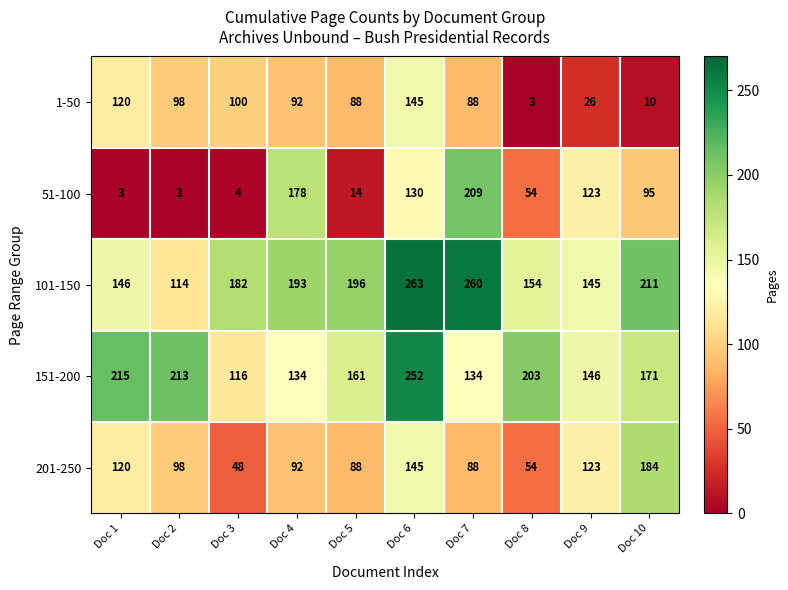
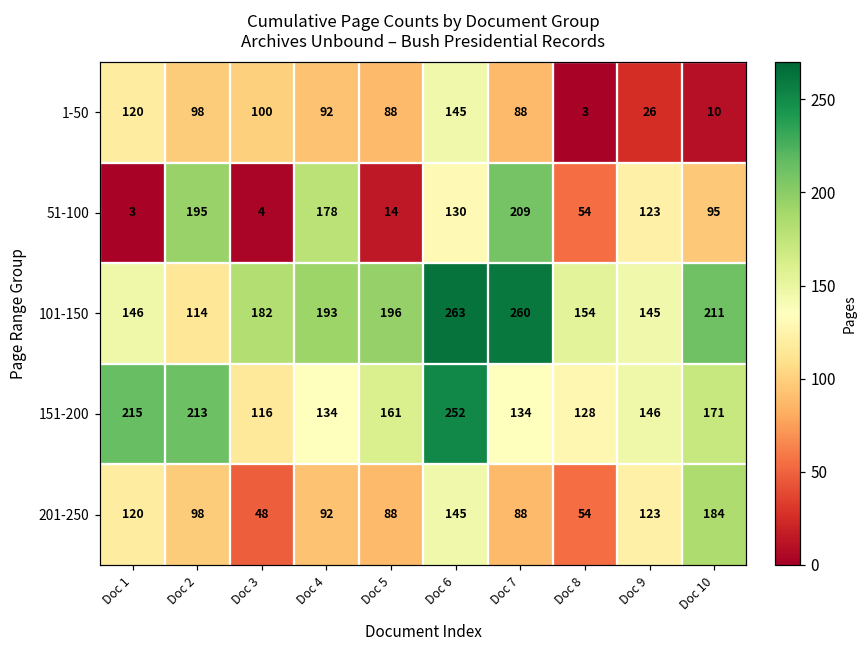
  {
    "1-50": {
      "Doc 1": 120,
      "Doc 2": 98,
      "Doc 3": 100,
      "Doc 4": 92,
      "Doc 5": 88,
      "Doc 6": 145,
      "Doc 7": 88,
      "Doc 8": 3,
      "Doc 9": 26,
      "Doc 10": 10
    },
    "51-100": {
      "Doc 1": 3,
-     "Doc 2": 3,
+     "Doc 2": 195,
      "Doc 3": 4,
      "Doc 4": 178,
      "Doc 5": 14,
      "Doc 6": 130,
      "Doc 7": 209,
      "Doc 8": 54,
      "Doc 9": 123,
      "Doc 10": 95
    },
    "101-150": {
      "Doc 1": 146,
      "Doc 2": 114,
      "Doc 3": 182,
      "Doc 4": 193,
      "Doc 5": 196,
      "Doc 6": 263,
      "Doc 7": 260,
      "Doc 8": 154,
      "Doc 9": 145,
      "Doc 10": 211
    },
    "151-200": {
      "Doc 1": 215,
      "Doc 2": 213,
      "Doc 3": 116,
      "Doc 4": 134,
      "Doc 5": 161,
      "Doc 6": 252,
      "Doc 7": 134,
-     "Doc 8": 203,
+     "Doc 8": 128,
      "Doc 9": 146,
      "Doc 10": 171
    },
    "201-250": {
      "Doc 1": 120,
      "Doc 2": 98,
      "Doc 3": 48,
      "Doc 4": 92,
      "Doc 5": 88,
      "Doc 6": 145,
      "Doc 7": 88,
      "Doc 8": 54,
      "Doc 9": 123,
      "Doc 10": 184
    }
  }
